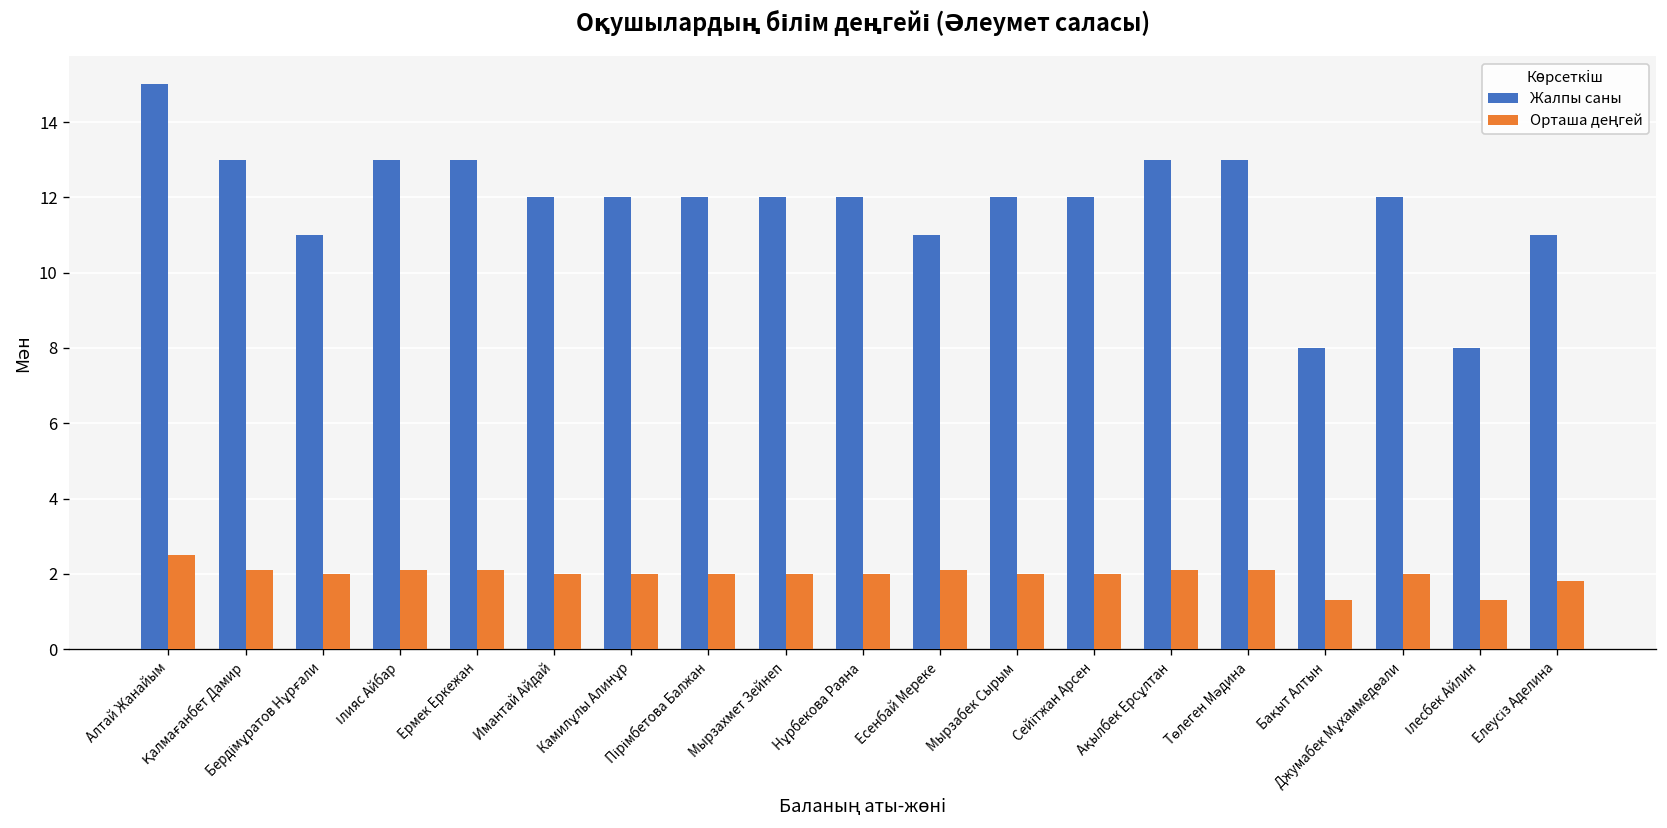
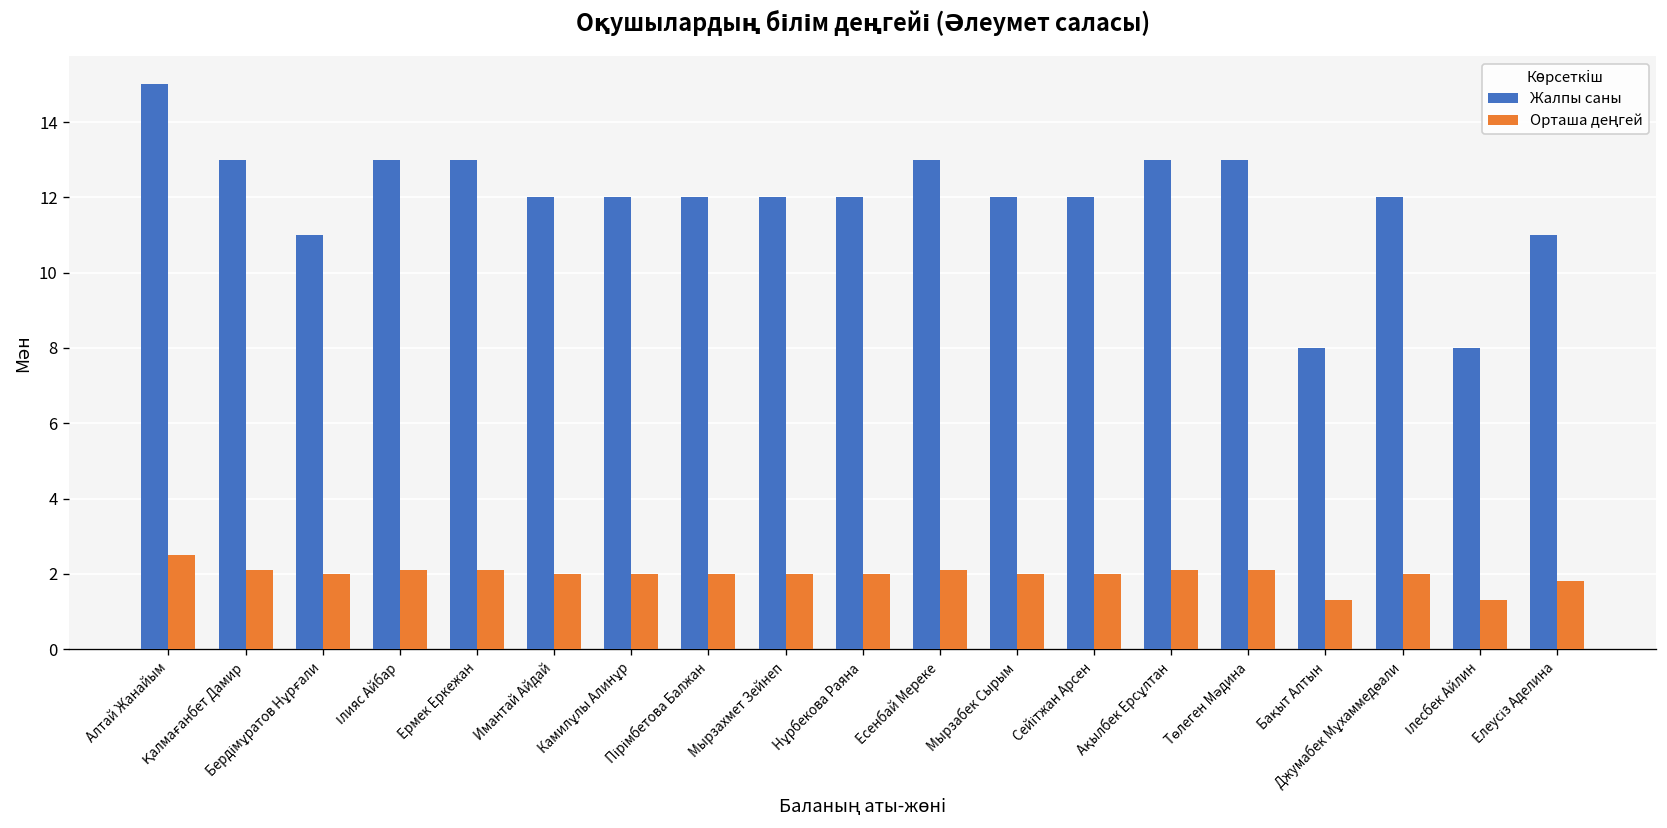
  {
    "Жалпы саны": {
      "Алтай Жанайым": 15,
      "Қалмағанбет Дамир": 13,
      "Бердімұратов Нұрғали": 11,
      "Ілияс Айбар": 13,
      "Ермек Еркежан": 13,
      "Имантай Айдай": 12,
      "Камилұлы Алинұр": 12,
      "Пірімбетова Балжан": 12,
      "Мырзахмет Зейнеп": 12,
      "Нұрбекова Раяна": 12,
-     "Есенбай Мереке": 11,
+     "Есенбай Мереке": 13,
      "Мырзабек Сырым": 12,
      "Сейітжан Арсен": 12,
      "Ақылбек Ерсұлтан": 13,
      "Төлеген Мәдина": 13,
      "Бақыт Алтын": 8,
      "Джумабек Мұхаммедөали": 12,
      "Ілесбек Айлин": 8,
      "Елеусіз Аделина": 11
    },
    "Орташа деңгей": {
      "Алтай Жанайым": 2.5,
      "Қалмағанбет Дамир": 2.1,
      "Бердімұратов Нұрғали": 2,
      "Ілияс Айбар": 2.1,
      "Ермек Еркежан": 2.1,
      "Имантай Айдай": 2,
      "Камилұлы Алинұр": 2,
      "Пірімбетова Балжан": 2,
      "Мырзахмет Зейнеп": 2,
      "Нұрбекова Раяна": 2,
      "Есенбай Мереке": 2.1,
      "Мырзабек Сырым": 2,
      "Сейітжан Арсен": 2,
      "Ақылбек Ерсұлтан": 2.1,
      "Төлеген Мәдина": 2.1,
      "Бақыт Алтын": 1.3,
      "Джумабек Мұхаммедөали": 2,
      "Ілесбек Айлин": 1.3,
      "Елеусіз Аделина": 1.8
    }
  }
